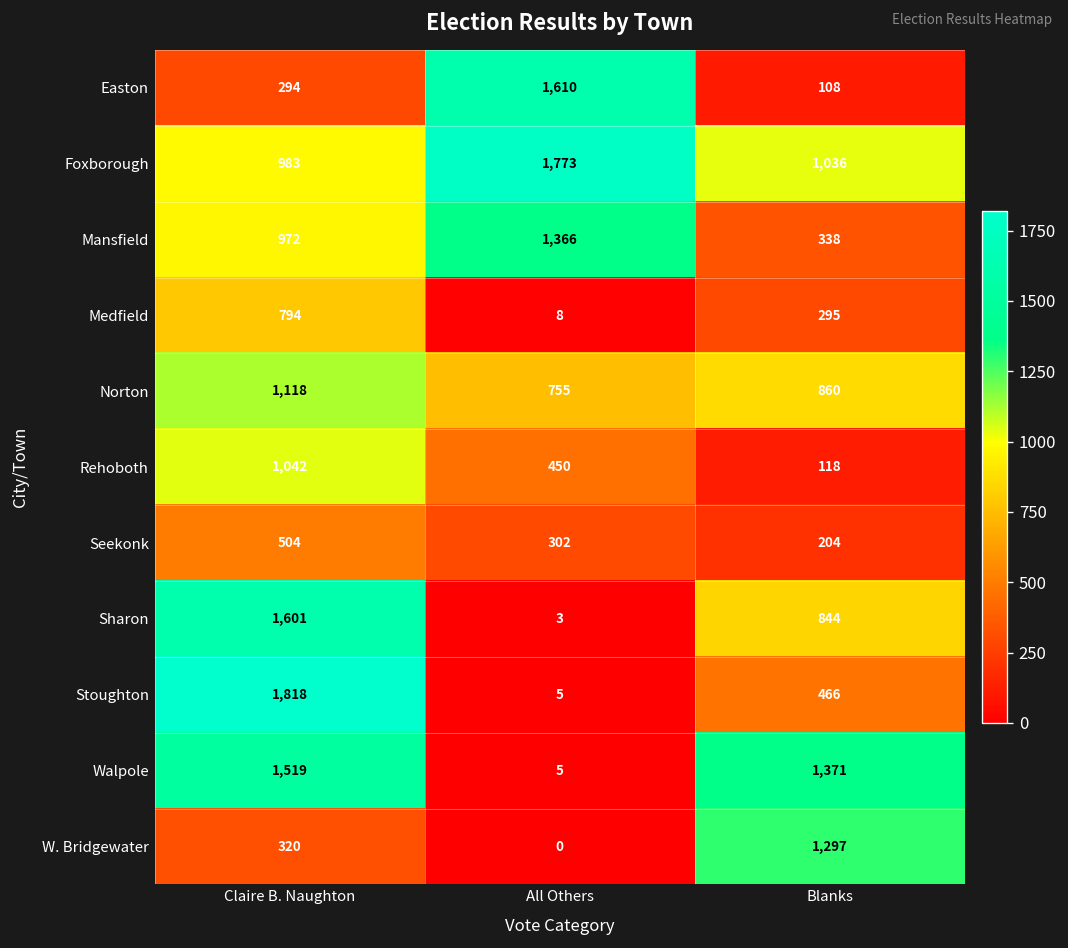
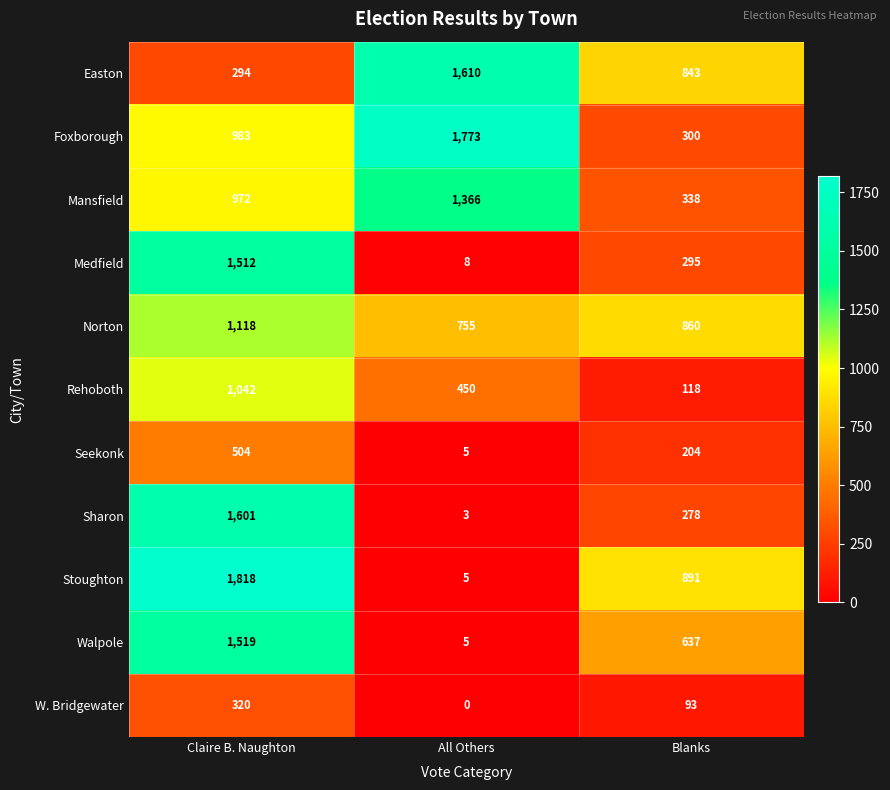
  {
    "Easton": {
      "Claire B. Naughton": "294",
      "All Others": "1,610",
-     "Blanks": "108"
+     "Blanks": "843"
    },
    "Foxborough": {
      "Claire B. Naughton": "983",
      "All Others": "1,773",
-     "Blanks": "1,036"
+     "Blanks": "300"
    },
    "Mansfield": {
      "Claire B. Naughton": "972",
      "All Others": "1,366",
      "Blanks": "338"
    },
    "Medfield": {
-     "Claire B. Naughton": "794",
+     "Claire B. Naughton": "1,512",
      "All Others": "8",
      "Blanks": "295"
    },
    "Norton": {
      "Claire B. Naughton": "1,118",
      "All Others": "755",
      "Blanks": "860"
    },
    "Rehoboth": {
      "Claire B. Naughton": "1,042",
      "All Others": "450",
      "Blanks": "118"
    },
    "Seekonk": {
      "Claire B. Naughton": "504",
-     "All Others": "302",
+     "All Others": "5",
      "Blanks": "204"
    },
    "Sharon": {
      "Claire B. Naughton": "1,601",
      "All Others": "3",
-     "Blanks": "844"
+     "Blanks": "278"
    },
    "Stoughton": {
      "Claire B. Naughton": "1,818",
      "All Others": "5",
-     "Blanks": "466"
+     "Blanks": "891"
    },
    "Walpole": {
      "Claire B. Naughton": "1,519",
      "All Others": "5",
-     "Blanks": "1,371"
+     "Blanks": "637"
    },
    "W. Bridgewater": {
      "Claire B. Naughton": "320",
      "All Others": "0",
-     "Blanks": "1,297"
+     "Blanks": "93"
    }
  }
